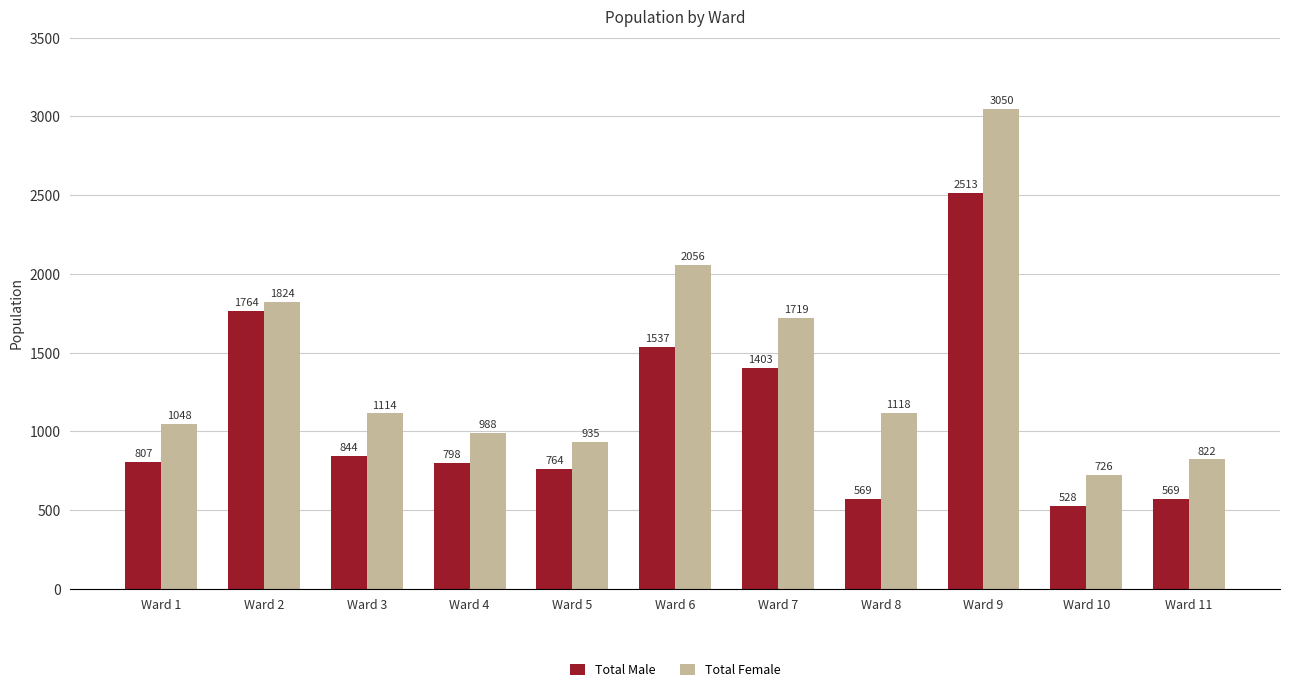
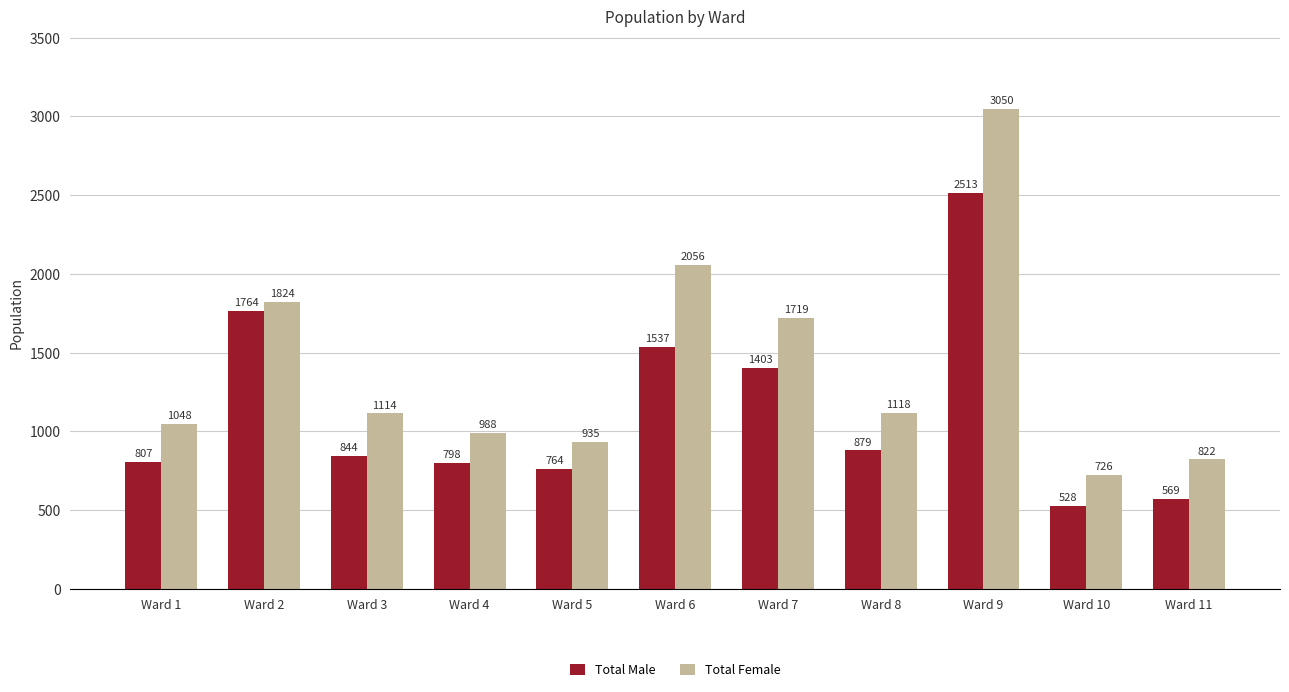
  {
    "Total Male": {
      "Ward 1": 807,
      "Ward 2": 1764,
      "Ward 3": 844,
      "Ward 4": 798,
      "Ward 5": 764,
      "Ward 6": 1537,
      "Ward 7": 1403,
-     "Ward 8": 569,
+     "Ward 8": 879,
      "Ward 9": 2513,
      "Ward 10": 528,
      "Ward 11": 569
    },
    "Total Female": {
      "Ward 1": 1048,
      "Ward 2": 1824,
      "Ward 3": 1114,
      "Ward 4": 988,
      "Ward 5": 935,
      "Ward 6": 2056,
      "Ward 7": 1719,
      "Ward 8": 1118,
      "Ward 9": 3050,
      "Ward 10": 726,
      "Ward 11": 822
    }
  }
